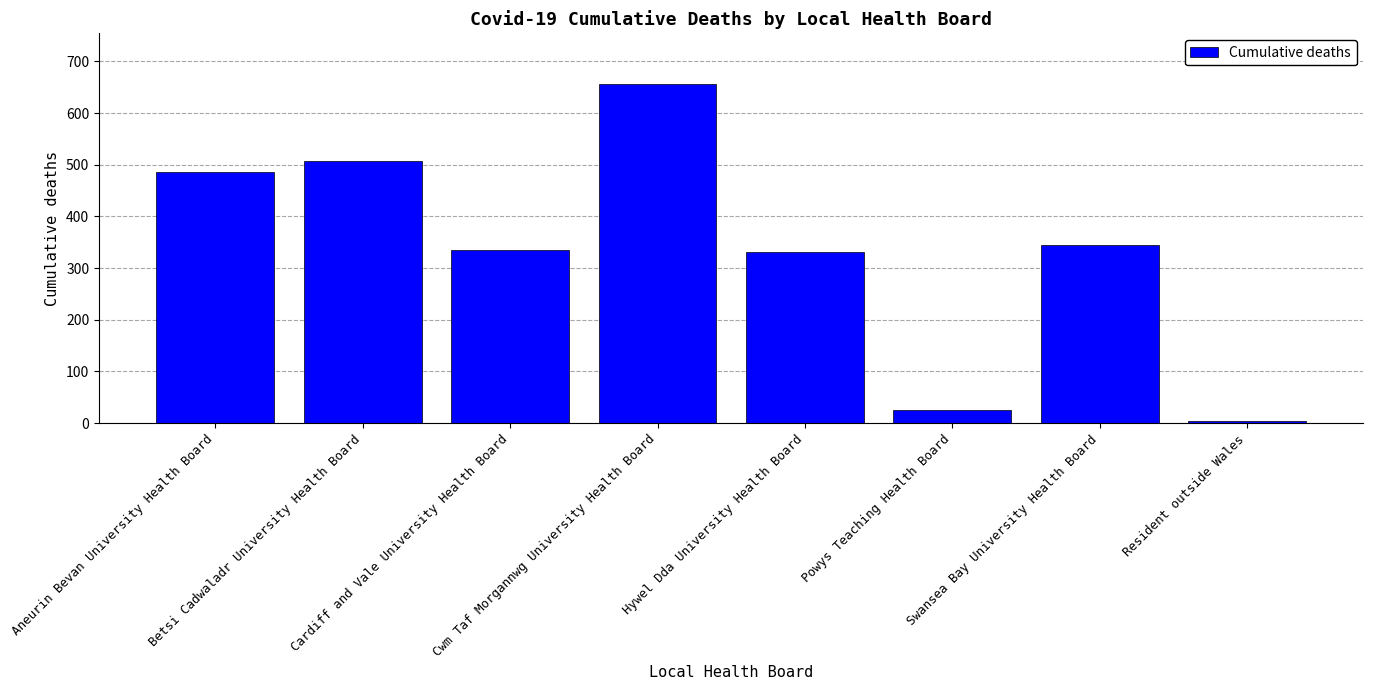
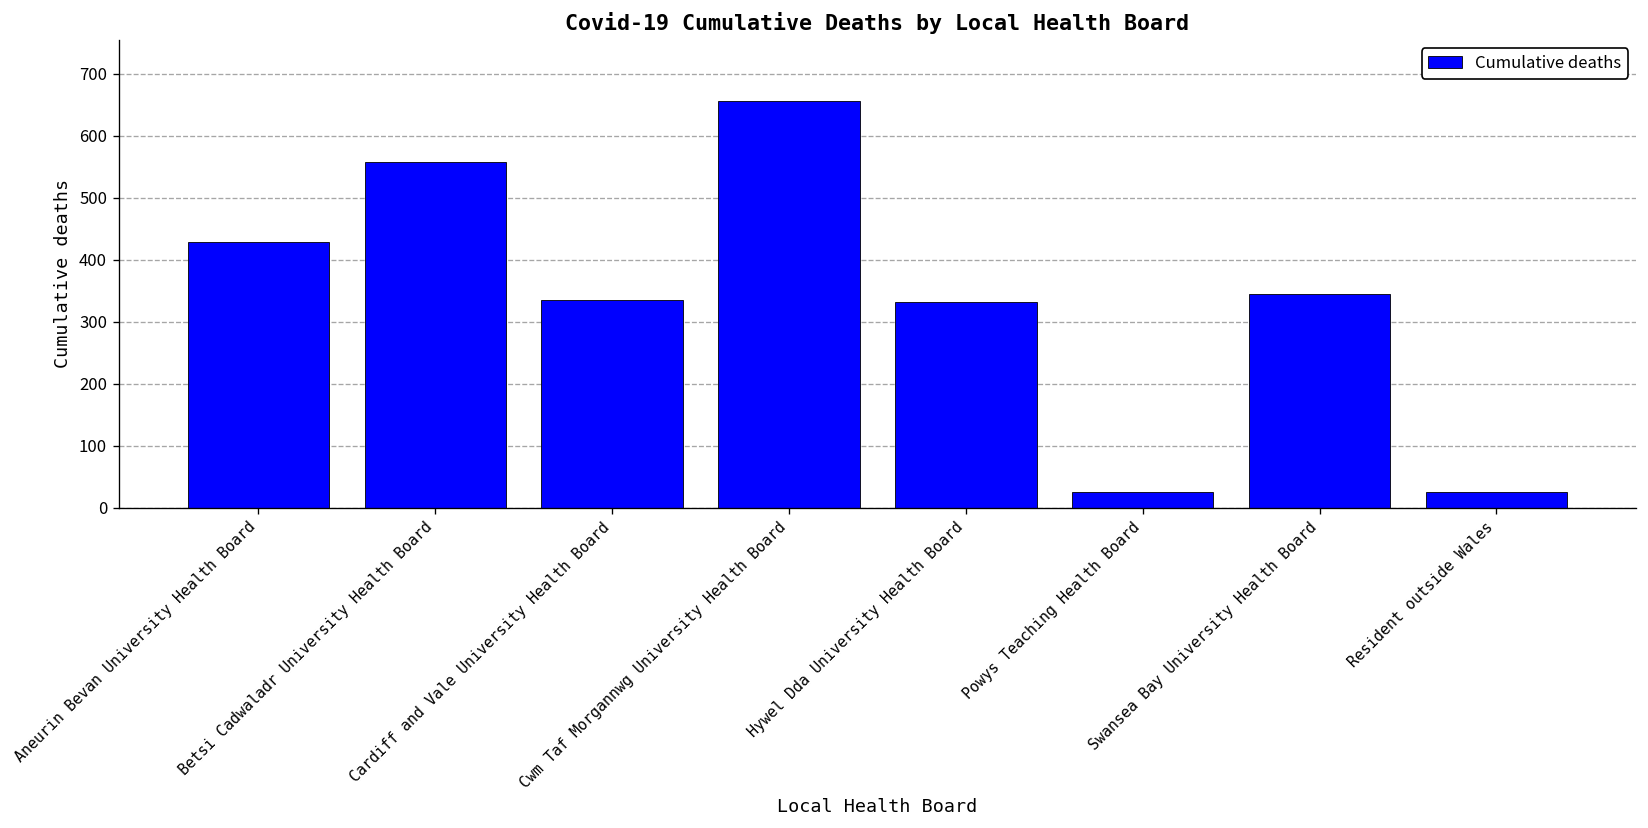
  {
-   "Aneurin Bevan University Health Board": 490,
-   "Betsi Cadwaladr University Health Board": 510,
+   "Aneurin Bevan University Health Board": 430,
+   "Betsi Cadwaladr University Health Board": 560,
    "Cardiff and Vale University Health Board": 340,
    "Cwm Taf Morgannwg University Health Board": 660,
    "Hywel Dda University Health Board": 330,
    "Powys Teaching Health Board": 30,
    "Swansea Bay University Health Board": 350,
-   "Resident outside Wales": 0
+   "Resident outside Wales": 30
  }
